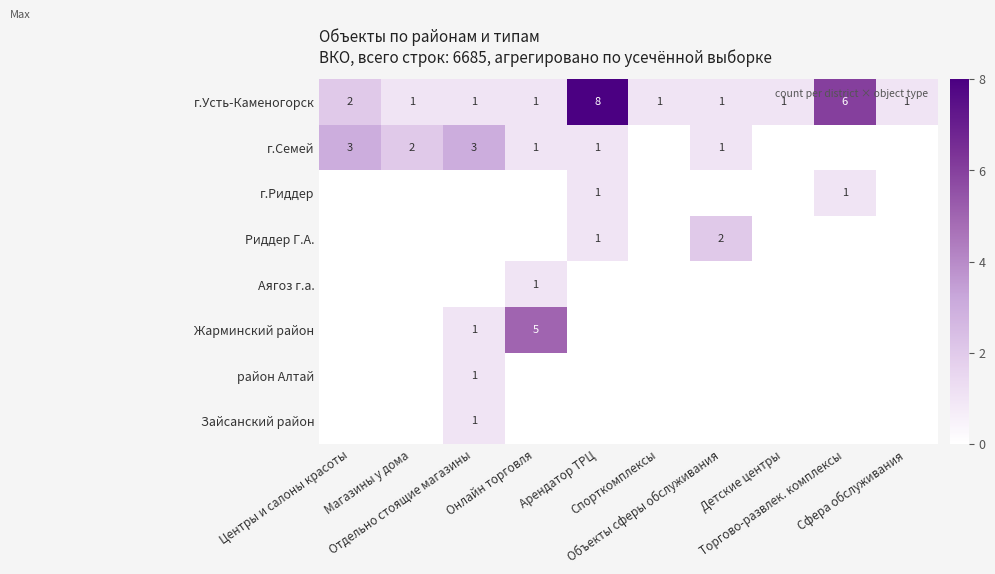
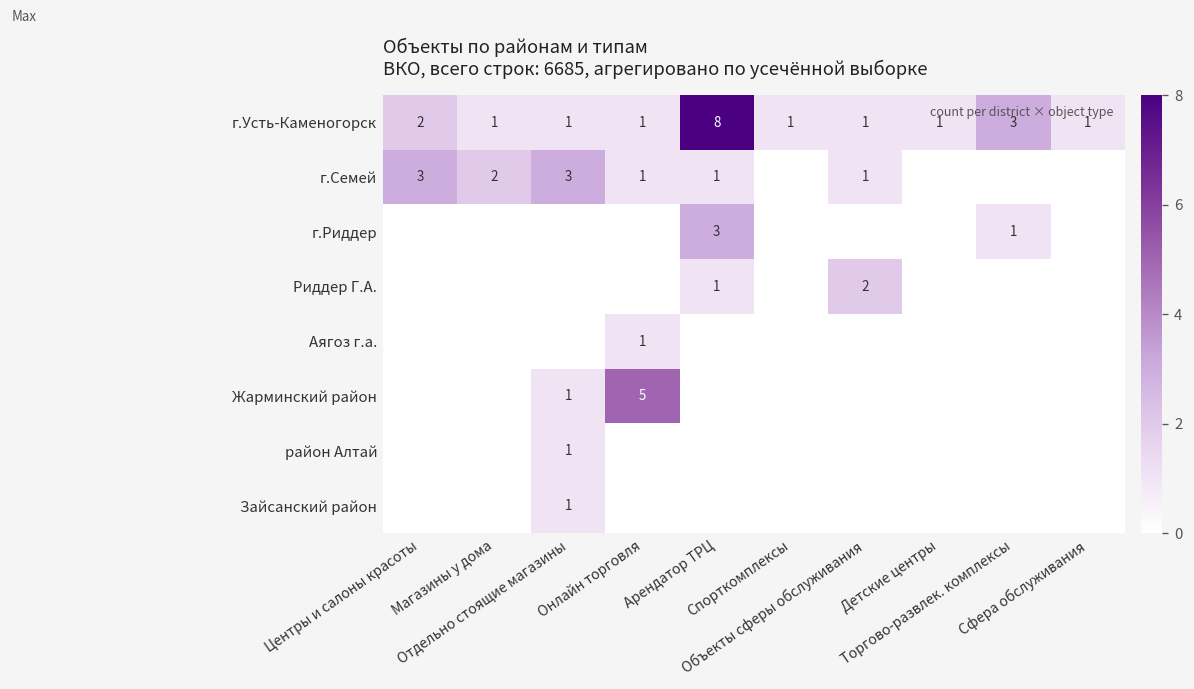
  {
    "г.Усть-Каменогорск": {
      "Центры и салоны красоты": 2,
      "Магазины у дома": 1,
      "Отдельно стоящие магазины": 1,
      "Онлайн торговля": 1,
      "Арендатор ТРЦ": 8,
      "Спорткомплексы": 1,
      "Объекты сферы обслуживания": 1,
      "Детские центры": 1,
-     "Торгово-развлек. комплексы": 6,
+     "Торгово-развлек. комплексы": 3,
      "Сфера обслуживания": 1
    },
    "г.Семей": {
      "Центры и салоны красоты": 3,
      "Магазины у дома": 2,
      "Отдельно стоящие магазины": 3,
      "Онлайн торговля": 1,
      "Арендатор ТРЦ": 1,
      "Объекты сферы обслуживания": 1
    },
    "г.Риддер": {
-     "Арендатор ТРЦ": 1,
+     "Арендатор ТРЦ": 3,
      "Торгово-развлек. комплексы": 1
    },
    "Риддер Г.А.": {
      "Арендатор ТРЦ": 1,
      "Объекты сферы обслуживания": 2
    },
    "Аягоз г.а.": {
      "Онлайн торговля": 1
    },
    "Жарминский район": {
      "Отдельно стоящие магазины": 1,
      "Онлайн торговля": 5
    },
    "район Алтай": {
      "Отдельно стоящие магазины": 1
    },
    "Зайсанский район": {
      "Отдельно стоящие магазины": 1
    }
  }
